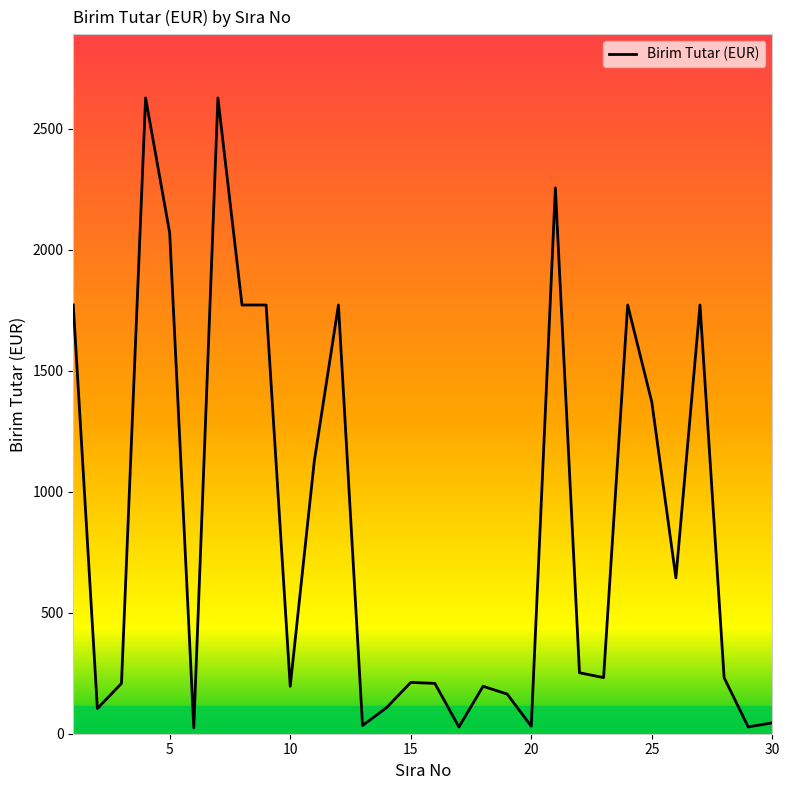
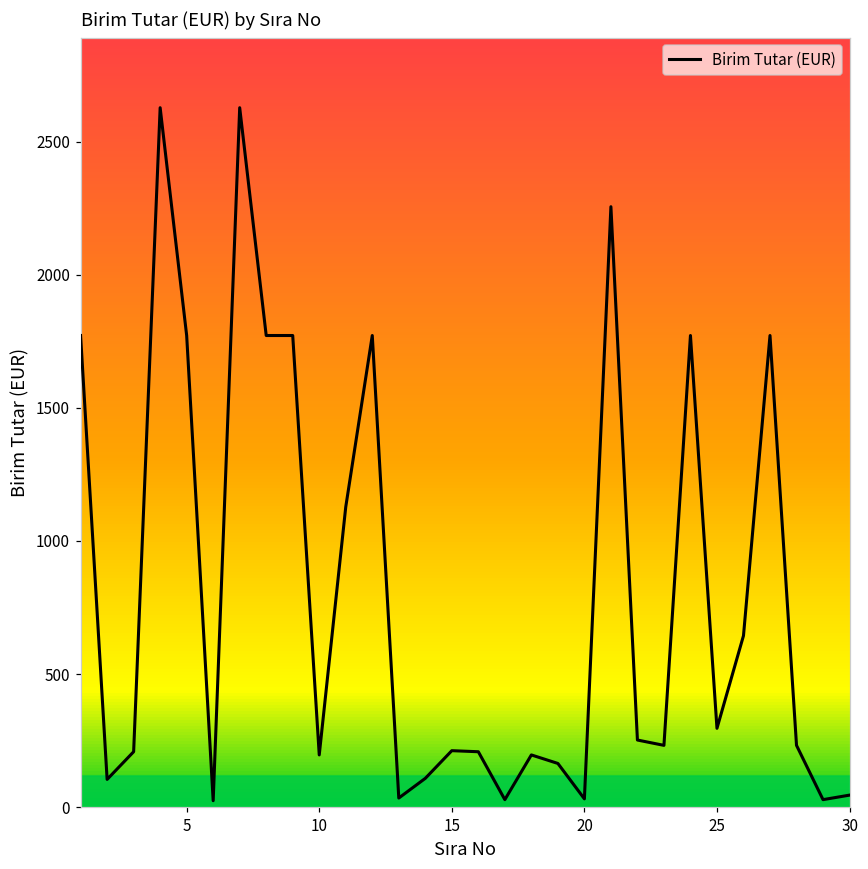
  {
-   "5": 2070,
+   "5": 1770,
    "10": 200,
    "15": 210,
-   "25": 1370
+   "25": 300
  }
